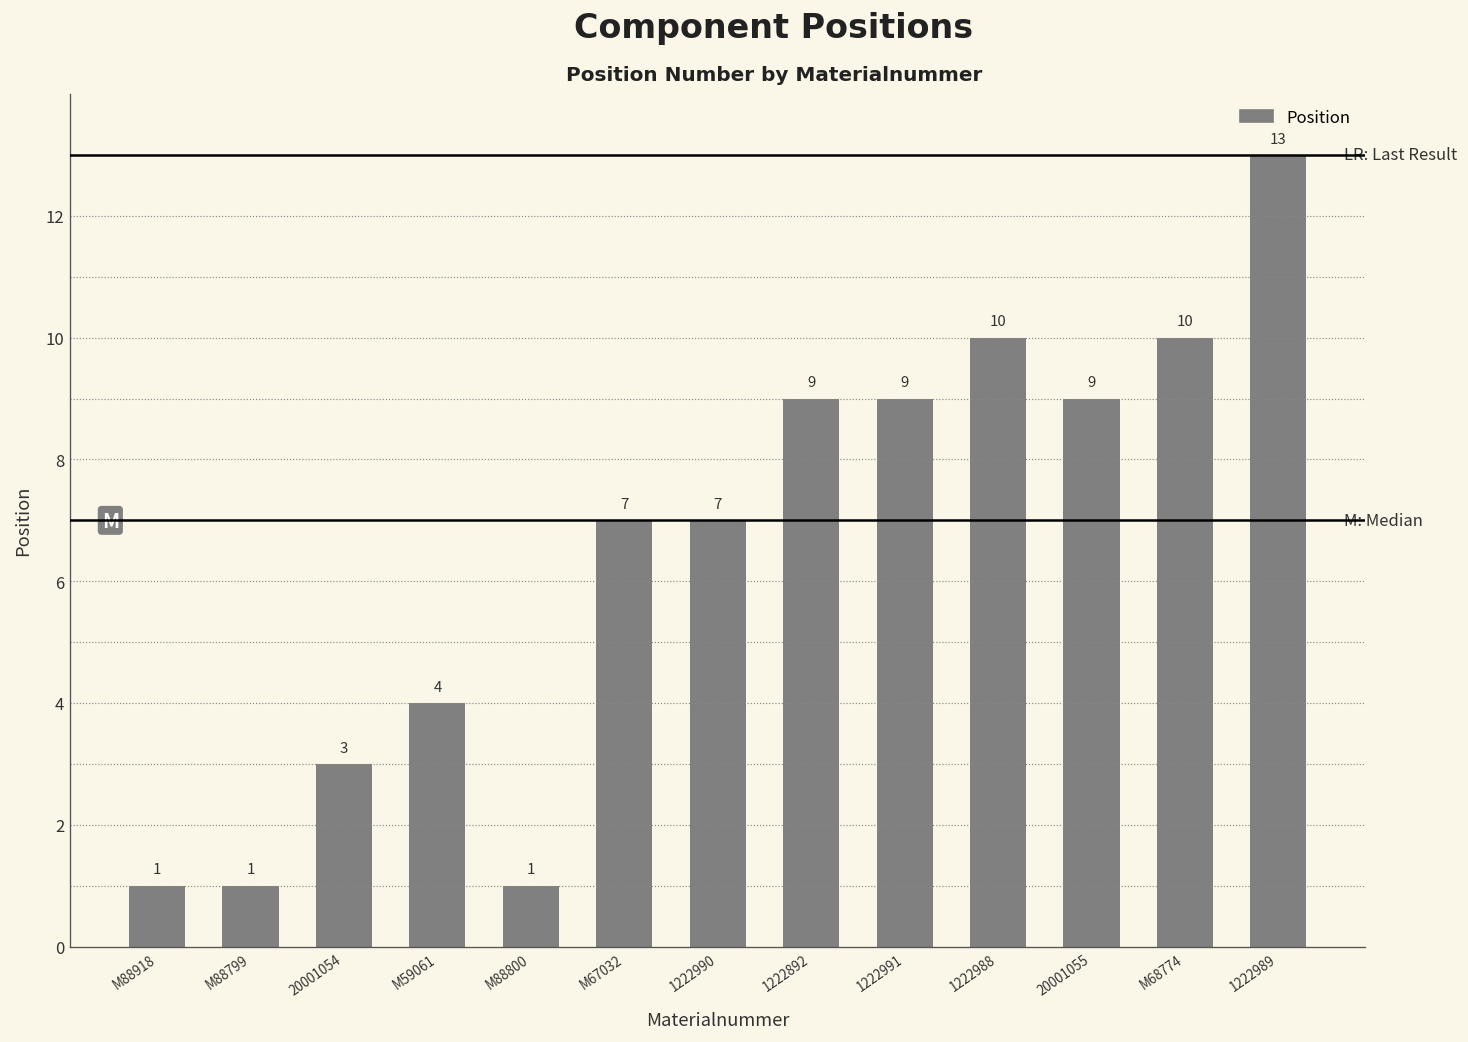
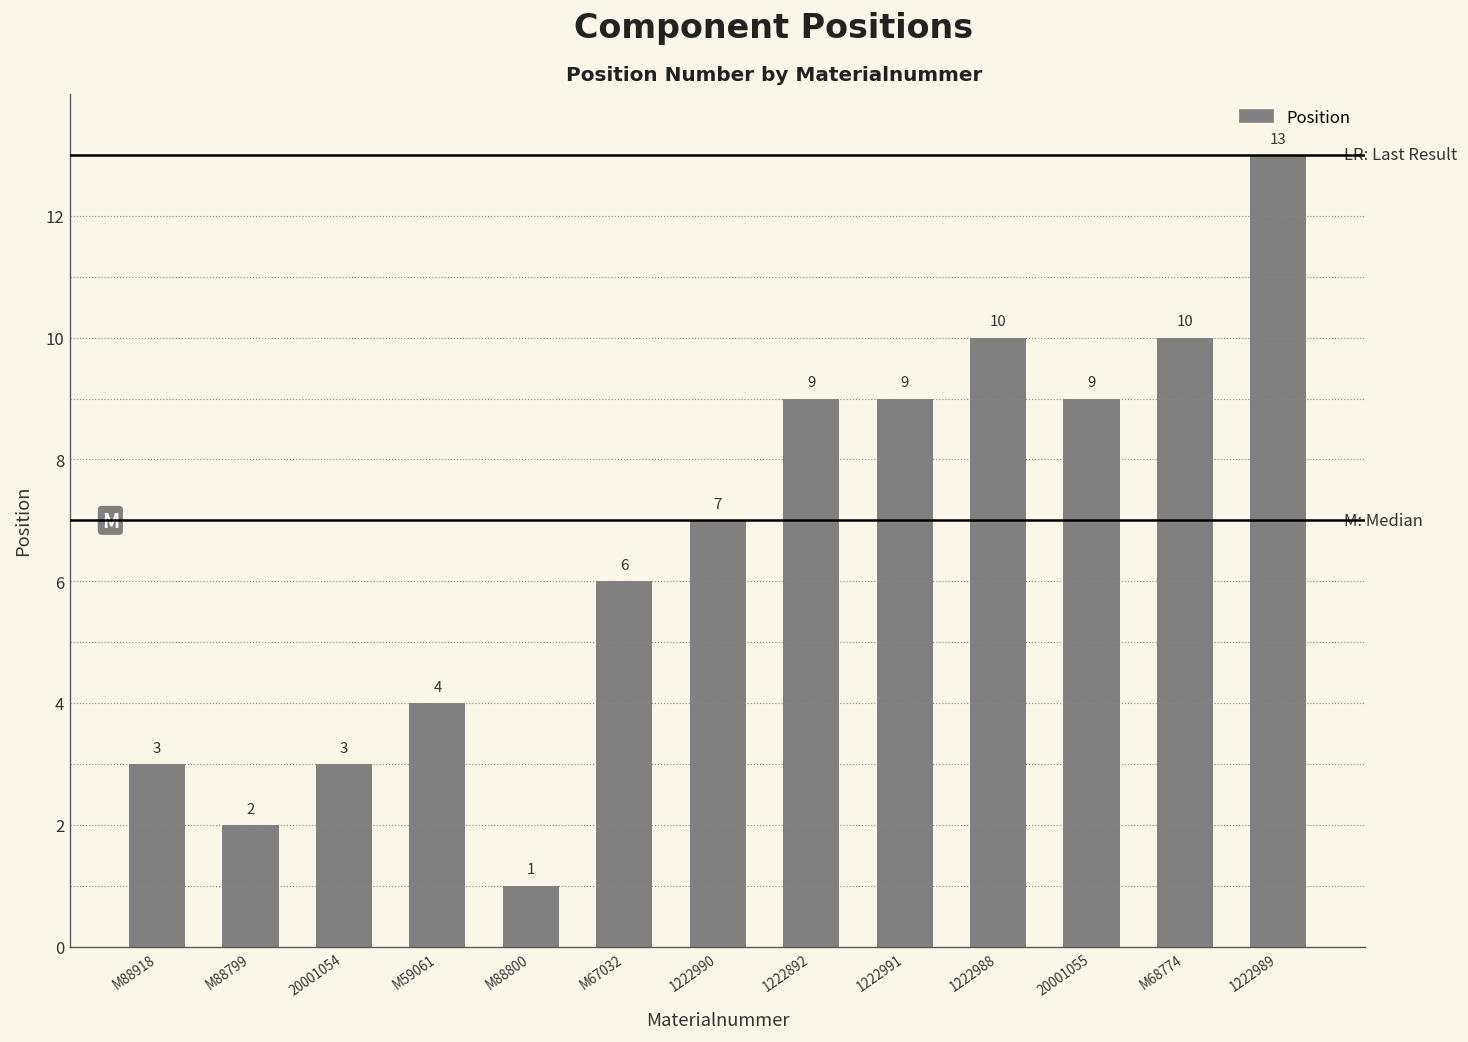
  {
-   "M88918": 1,
-   "M88799": 1,
+   "M88918": 3,
+   "M88799": 2,
    "20001054": 3,
    "M59061": 4,
    "M88800": 1,
-   "M67032": 7,
+   "M67032": 6,
    "1222990": 7,
    "1222892": 9,
    "1222991": 9,
    "1222988": 10,
    "20001055": 9,
    "M68774": 10,
    "1222989": 13
  }
